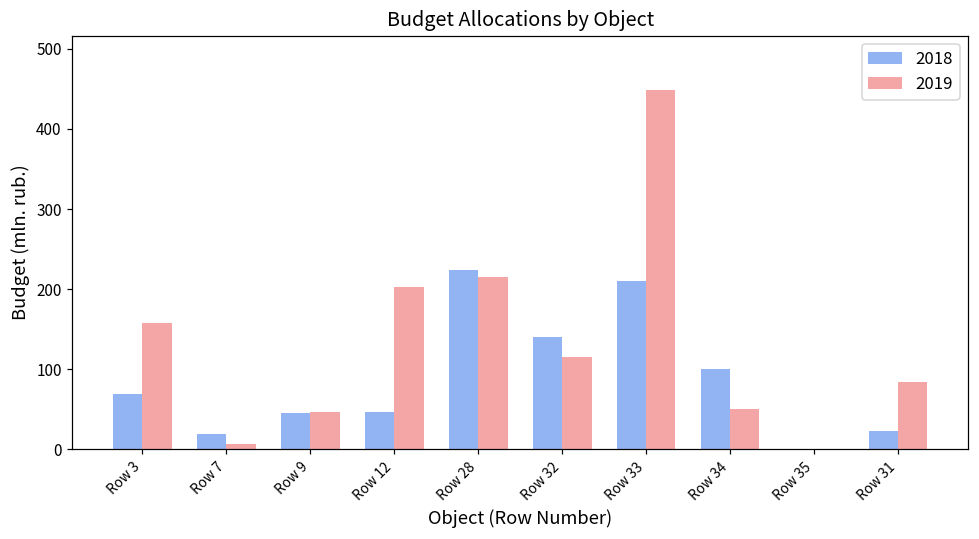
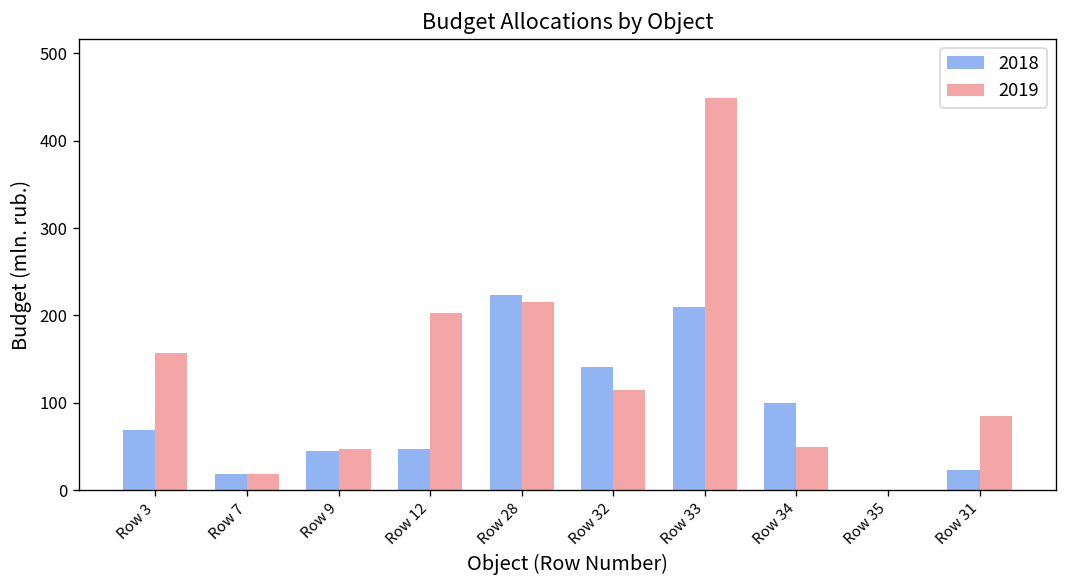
  {
    "2018": {
      "Row 3": 70,
      "Row 7": 20,
      "Row 9": 40,
      "Row 12": 50,
      "Row 28": 220,
      "Row 32": 140,
      "Row 33": 210,
      "Row 34": 100,
      "Row 35": 0,
      "Row 31": 20
    },
    "2019": {
      "Row 3": 160,
-     "Row 7": 10,
+     "Row 7": 20,
      "Row 9": 50,
      "Row 12": 200,
      "Row 28": 220,
      "Row 32": 110,
      "Row 33": 450,
      "Row 34": 50,
      "Row 31": 80
    }
  }
